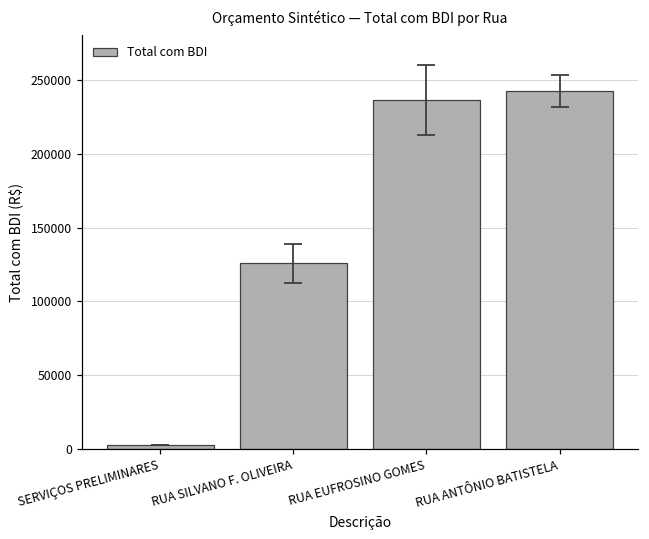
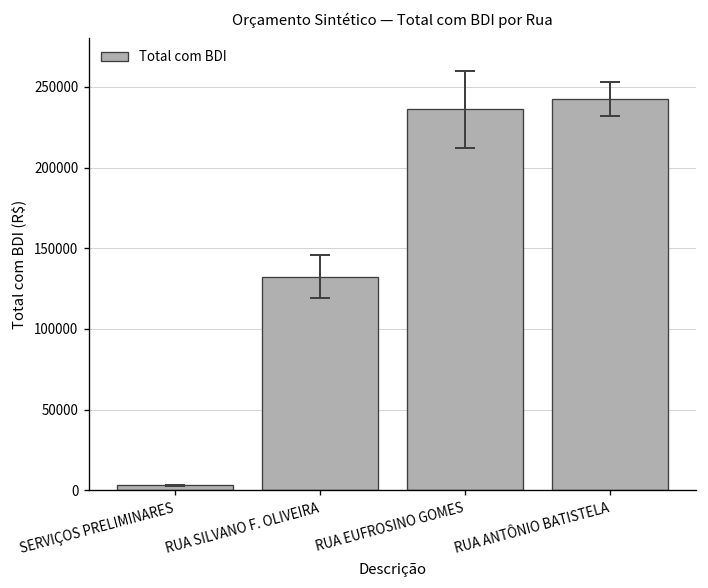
  {
    "Total com BDI": {
      "SERVIÇOS PRELIMINARES": 3000,
-     "RUA SILVANO F. OLIVEIRA": 126000,
+     "RUA SILVANO F. OLIVEIRA": 132000,
      "RUA EUFROSINO GOMES": 236000,
      "RUA ANTÔNIO BATISTELA": 242000
    }
  }
